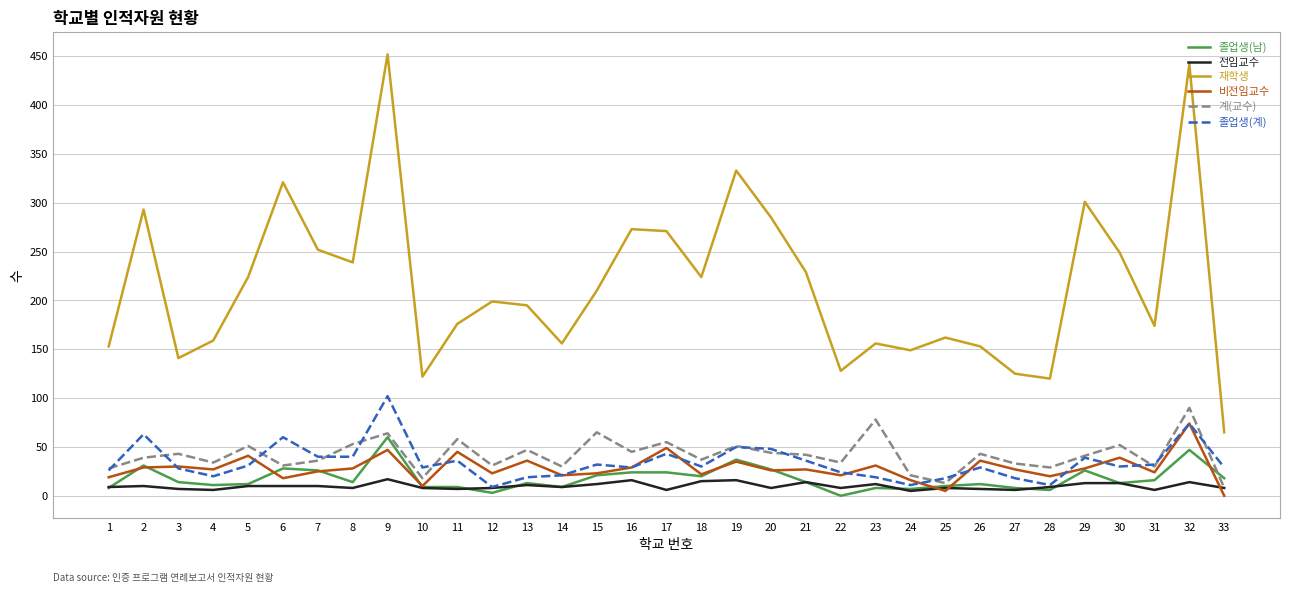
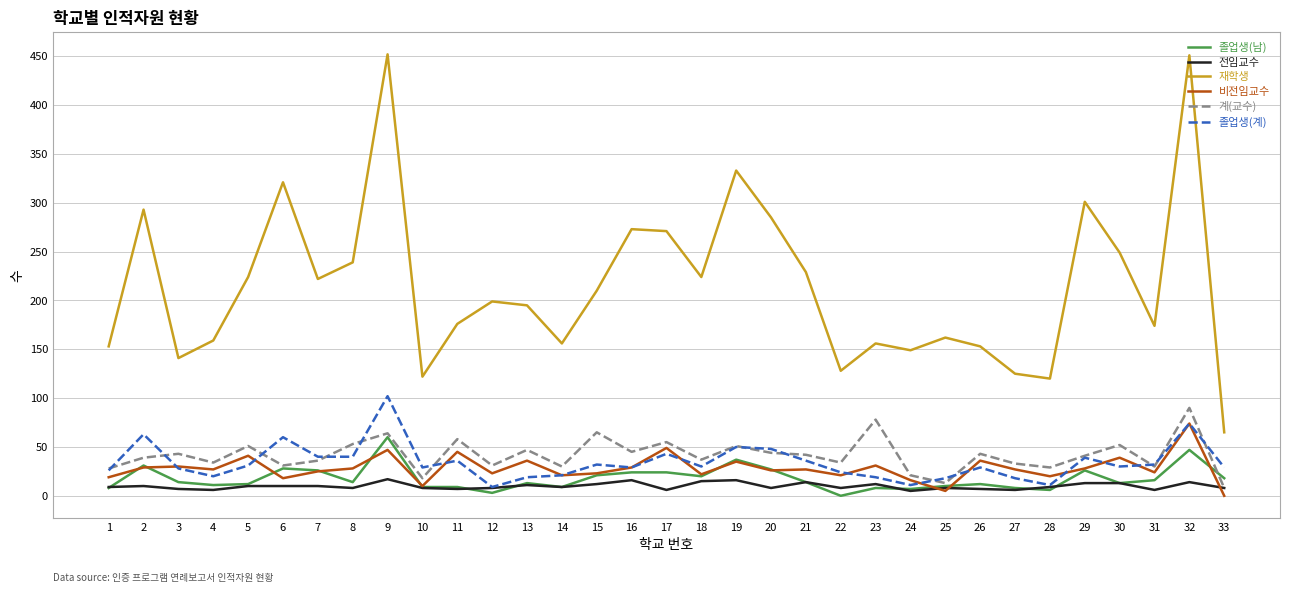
  {
    "졸업생(남)": {
      "3": 10,
      "4": 10,
      "6": 30,
      "8": 10,
      "9": 60,
      "12": 0,
      "16": 20,
      "17": 20,
      "22": 0,
      "23": 10,
      "26": 10,
      "28": 10,
      "31": 20,
      "32": 50,
      "33": 20
    },
    "전임교수": {
      "2": 10,
      "3": 10,
      "4": 10,
      "6": 10,
      "7": 10,
      "8": 10,
      "9": 20,
      "15": 10,
      "16": 20,
      "17": 10,
      "18": 20,
      "19": 20,
      "20": 10,
      "22": 10,
      "23": 10,
      "26": 10,
      "29": 10,
      "31": 10,
      "32": 10
    },
    "재학생": {
      "1": 150,
      "2": 290,
      "3": 140,
      "4": 160,
      "5": 220,
      "6": 320,
-     "7": 250,
+     "7": 220,
      "8": 240,
      "9": 450,
      "10": 120,
      "11": 180,
      "12": 200,
      "13": 200,
      "14": 160,
      "15": 210,
      "16": 270,
      "17": 270,
      "18": 220,
      "19": 330,
      "20": 290,
      "21": 230,
      "22": 130,
      "23": 160,
      "24": 150,
      "25": 160,
      "26": 150,
      "27": 130,
      "28": 120,
      "29": 300,
      "30": 250,
      "31": 170,
-     "32": 440,
+     "32": 450,
      "33": 70
    },
    "비전임교수": {
      "1": 20,
      "4": 30,
      "5": 40,
      "6": 20,
      "8": 30,
      "9": 50,
      "11": 50,
      "12": 20,
      "13": 40,
      "17": 50,
      "21": 30,
      "22": 20,
      "23": 30,
      "24": 20,
      "25": 10,
      "26": 40,
      "27": 30,
      "28": 20,
      "30": 40,
      "31": 20,
      "33": 0
    },
    "계(교수)": {
      "2": 40,
      "3": 40,
      "4": 30,
      "5": 50,
      "6": 30,
      "7": 40,
      "8": 50,
      "9": 60,
      "10": 20,
      "11": 60,
      "12": 30,
      "13": 50,
      "14": 30,
      "15": 70,
      "16": 50,
      "17": 60,
      "18": 40,
      "20": 40,
      "21": 40,
      "22": 30,
      "23": 80,
      "24": 20,
      "25": 10,
      "26": 40,
      "27": 30,
      "28": 30,
      "30": 50,
      "32": 90
    },
    "졸업생(계)": {
      "2": 60,
      "4": 20,
      "5": 30,
      "6": 60,
      "7": 40,
      "8": 40,
      "9": 100,
      "10": 30,
      "11": 40,
      "13": 20,
      "15": 30,
      "17": 40,
      "18": 30,
      "20": 50,
      "21": 40,
      "22": 20,
      "23": 20,
      "24": 10,
      "25": 20,
      "26": 30,
      "27": 20,
      "30": 30,
      "33": 30
    }
  }
